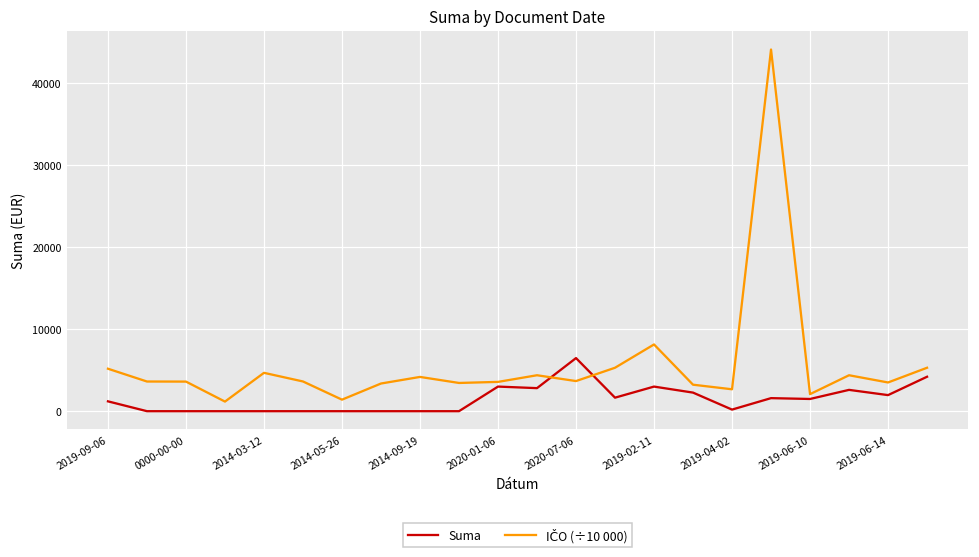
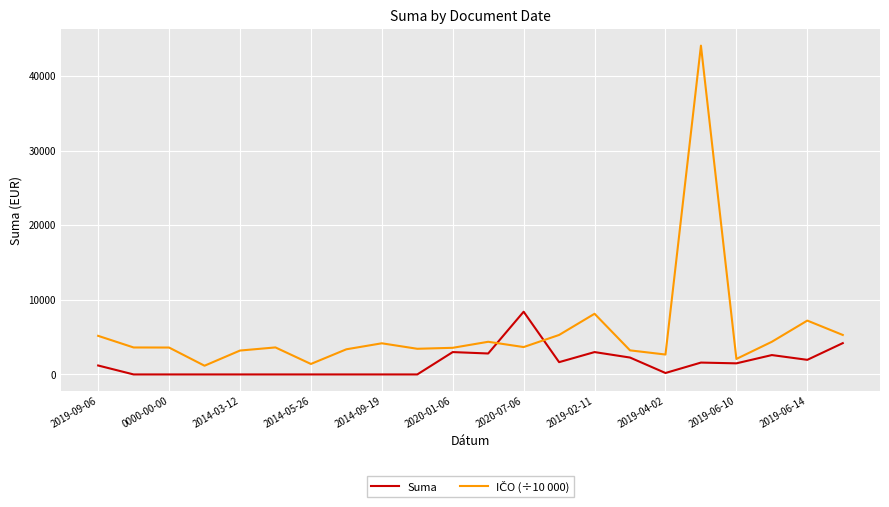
  {
    "Suma": {
      "2019-09-06": 1000,
      "0000-00-00": 0,
      "2014-03-12": 0,
      "2014-05-26": 0,
      "2014-09-19": 0,
      "2020-01-06": 3000,
-     "2020-07-06": 6000,
+     "2020-07-06": 8000,
      "2019-02-11": 3000,
      "2019-04-02": 0,
      "2019-06-10": 1000,
      "2019-06-14": 2000
    },
    "IČO (÷10 000)": {
      "2019-09-06": 5000,
      "0000-00-00": 4000,
-     "2014-03-12": 5000,
+     "2014-03-12": 3000,
      "2014-05-26": 1000,
      "2014-09-19": 4000,
      "2020-01-06": 4000,
      "2020-07-06": 4000,
      "2019-02-11": 8000,
      "2019-04-02": 3000,
      "2019-06-10": 2000,
-     "2019-06-14": 4000
+     "2019-06-14": 7000
    }
  }
